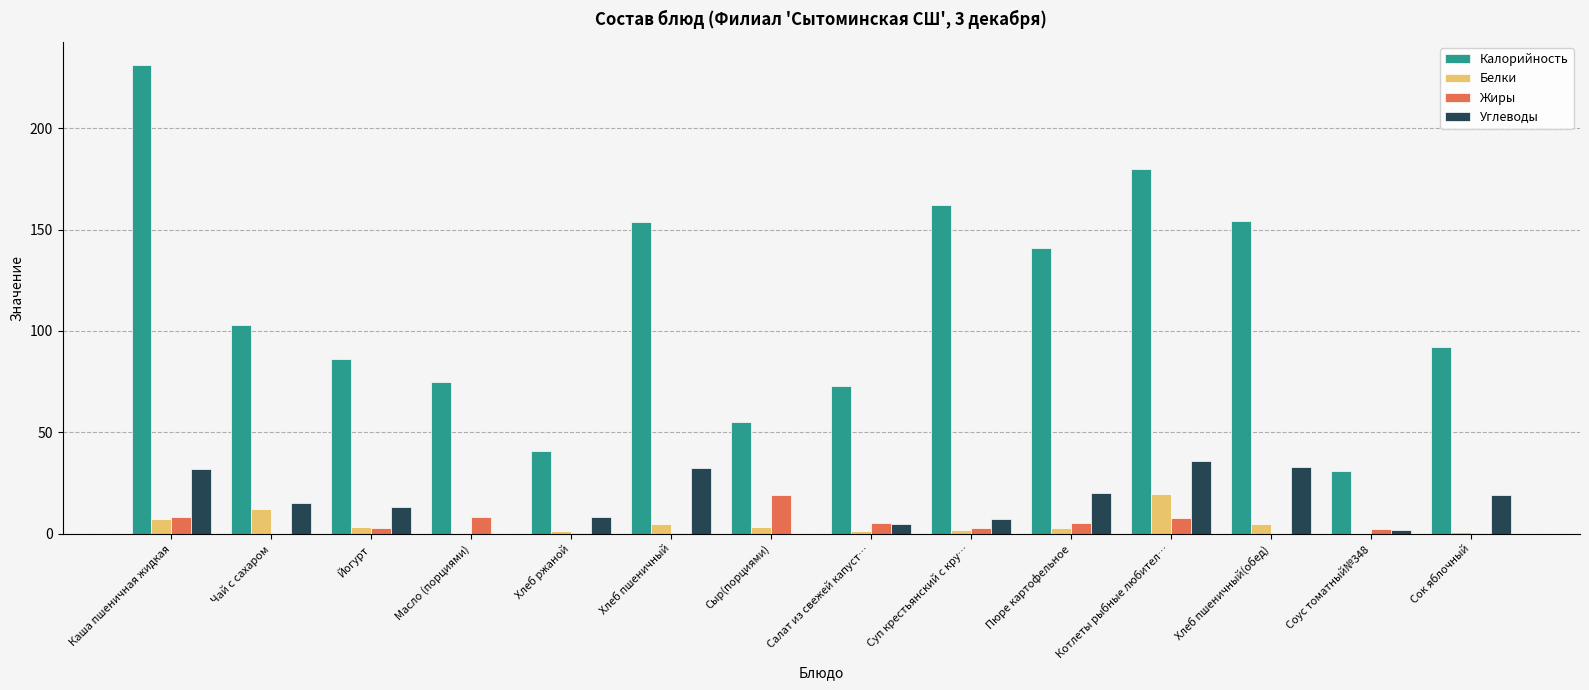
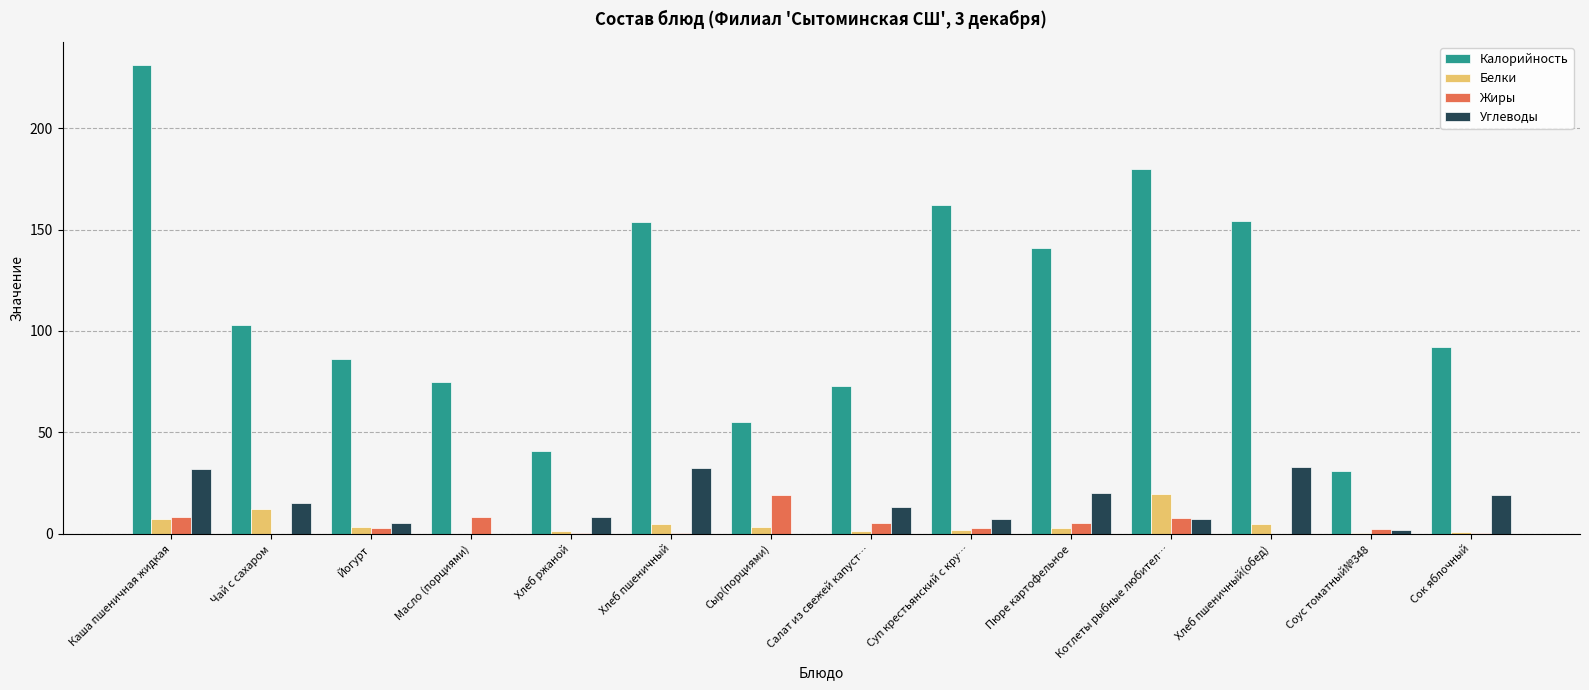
  {
    "Калорийность": {
      "Каша пшеничная жидкая": 231,
      "Чай с сахаром": 103,
      "Йогурт": 86,
      "Масло (порциями)": 75,
      "Хлеб ржаной": 41,
      "Хлеб пшеничный": 154,
      "Сыр(порциями)": 55,
      "Салат из свежей капуст…": 73,
      "Суп крестьянский с кру…": 162,
      "Пюре картофельное": 141,
      "Котлеты рыбные любител…": 180,
      "Хлеб пшеничный(обед)": 154,
      "Соус томатный№348": 31,
      "Сок яблочный": 92
    },
    "Белки": {
      "Каша пшеничная жидкая": 7,
      "Чай с сахаром": 12,
      "Йогурт": 4,
      "Хлеб ржаной": 1,
      "Хлеб пшеничный": 5,
      "Сыр(порциями)": 4,
      "Салат из свежей капуст…": 2,
      "Суп крестьянский с кру…": 2,
      "Пюре картофельное": 3,
      "Котлеты рыбные любител…": 20,
      "Хлеб пшеничный(обед)": 5
    },
    "Жиры": {
      "Каша пшеничная жидкая": 8,
      "Чай с сахаром": 0,
      "Йогурт": 3,
      "Масло (порциями)": 8,
      "Сыр(порциями)": 19,
      "Салат из свежей капуст…": 5,
      "Суп крестьянский с кру…": 3,
      "Пюре картофельное": 5,
      "Котлеты рыбные любител…": 8,
      "Хлеб пшеничный(обед)": 0,
      "Соус томатный№348": 3
    },
    "Углеводы": {
      "Каша пшеничная жидкая": 32,
      "Чай с сахаром": 15,
-     "Йогурт": 13,
+     "Йогурт": 5,
      "Хлеб ржаной": 9,
      "Хлеб пшеничный": 33,
      "Сыр(порциями)": 0,
-     "Салат из свежей капуст…": 5,
+     "Салат из свежей капуст…": 13,
      "Суп крестьянский с кру…": 7,
      "Пюре картофельное": 20,
-     "Котлеты рыбные любител…": 36,
+     "Котлеты рыбные любител…": 7,
      "Хлеб пшеничный(обед)": 33,
      "Соус томатный№348": 2,
      "Сок яблочный": 19
    }
  }
